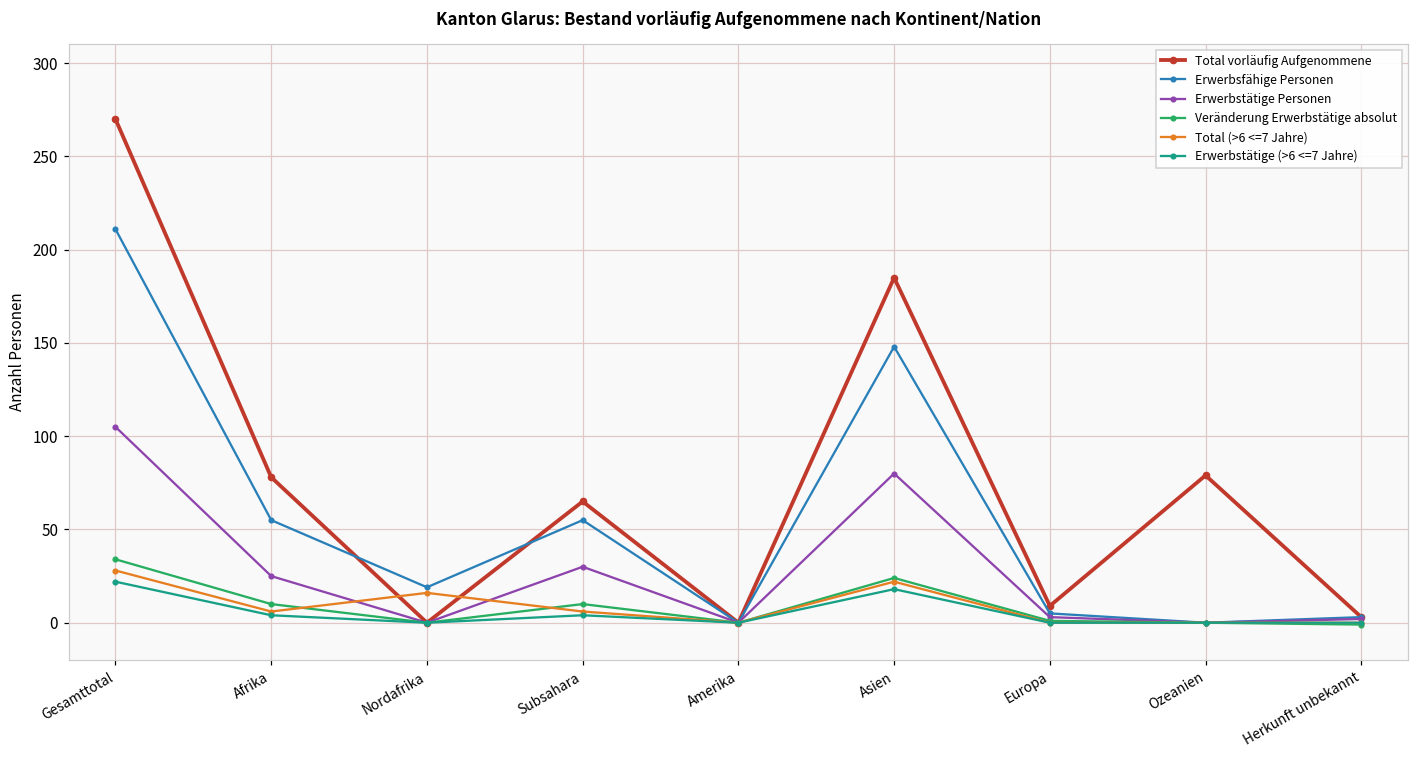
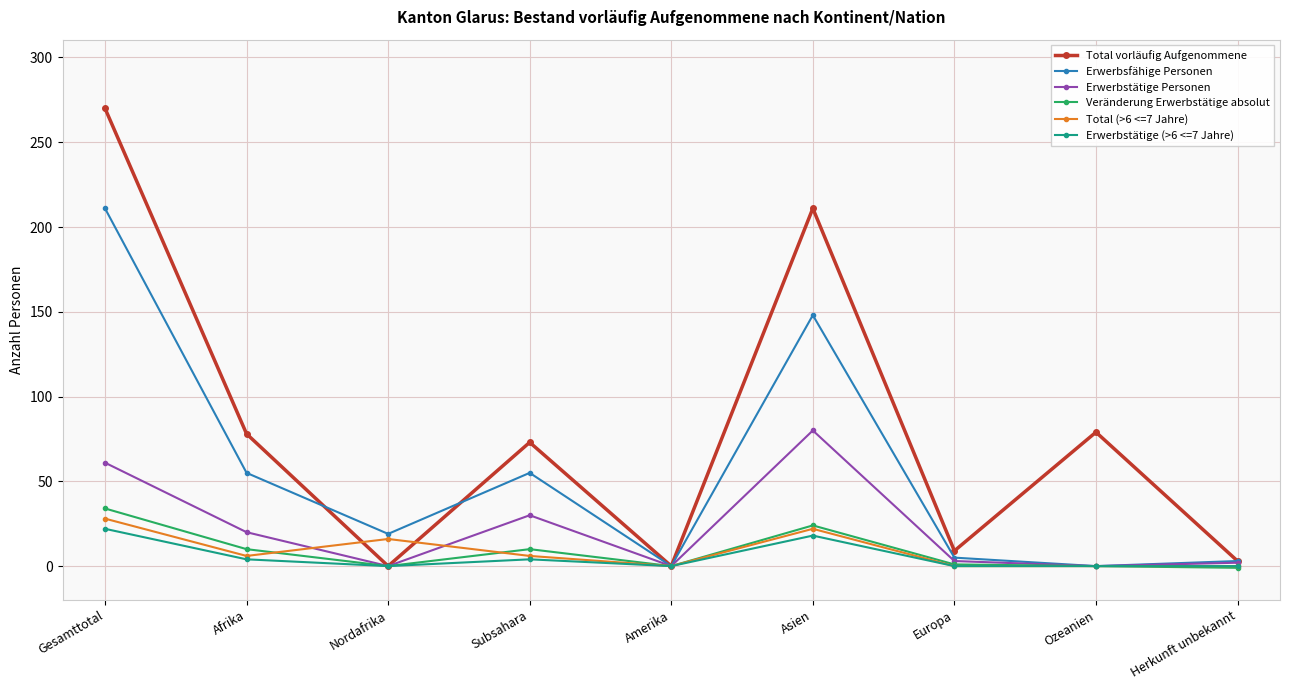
  {
    "Total vorläufig Aufgenommene": {
      "Gesamttotal": 270,
      "Afrika": 78,
-     "Subsahara": 65,
-     "Asien": 185,
+     "Subsahara": 73,
+     "Asien": 211,
      "Europa": 9,
      "Ozeanien": 79
    },
    "Erwerbsfähige Personen": {
      "Gesamttotal": 211,
      "Afrika": 55,
      "Nordafrika": 19,
      "Subsahara": 55,
      "Asien": 148,
      "Europa": 5
    },
    "Erwerbstätige Personen": {
-     "Gesamttotal": 105,
-     "Afrika": 25,
+     "Gesamttotal": 61,
+     "Afrika": 20,
      "Subsahara": 30,
      "Asien": 80,
      "Europa": 3
    },
    "Total (>6 <=7 Jahre)": {
      "Gesamttotal": 28,
      "Afrika": 6,
      "Nordafrika": 16,
      "Subsahara": 6,
      "Asien": 22
    }
  }
